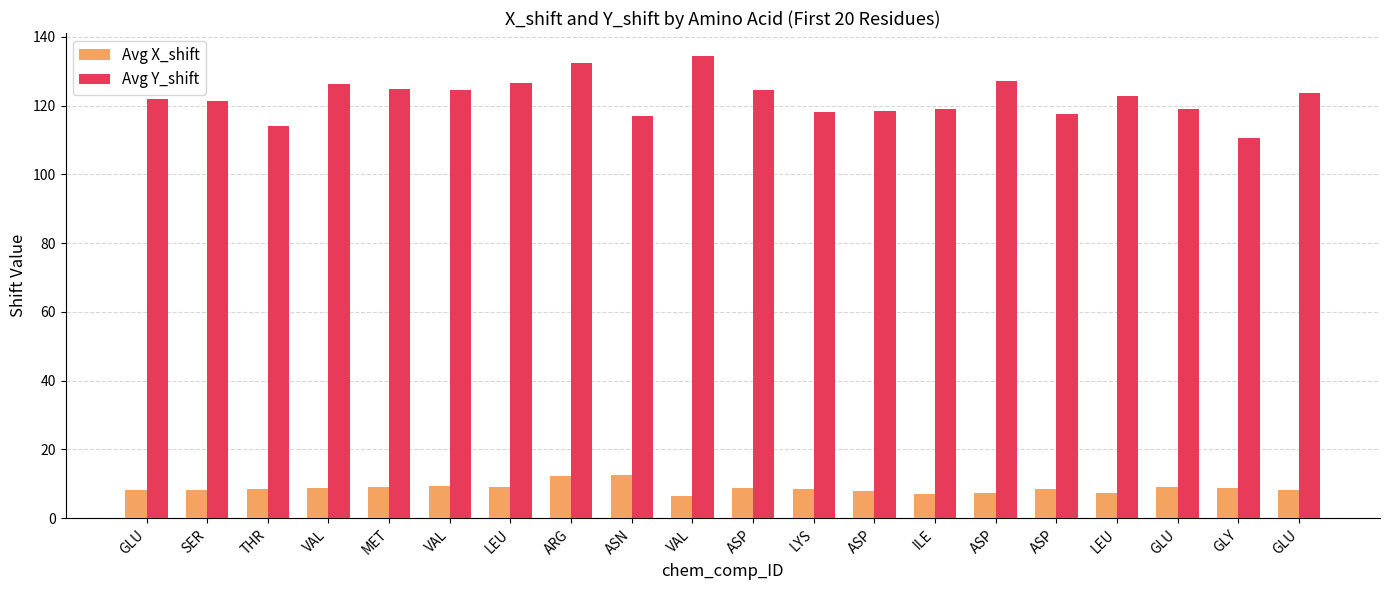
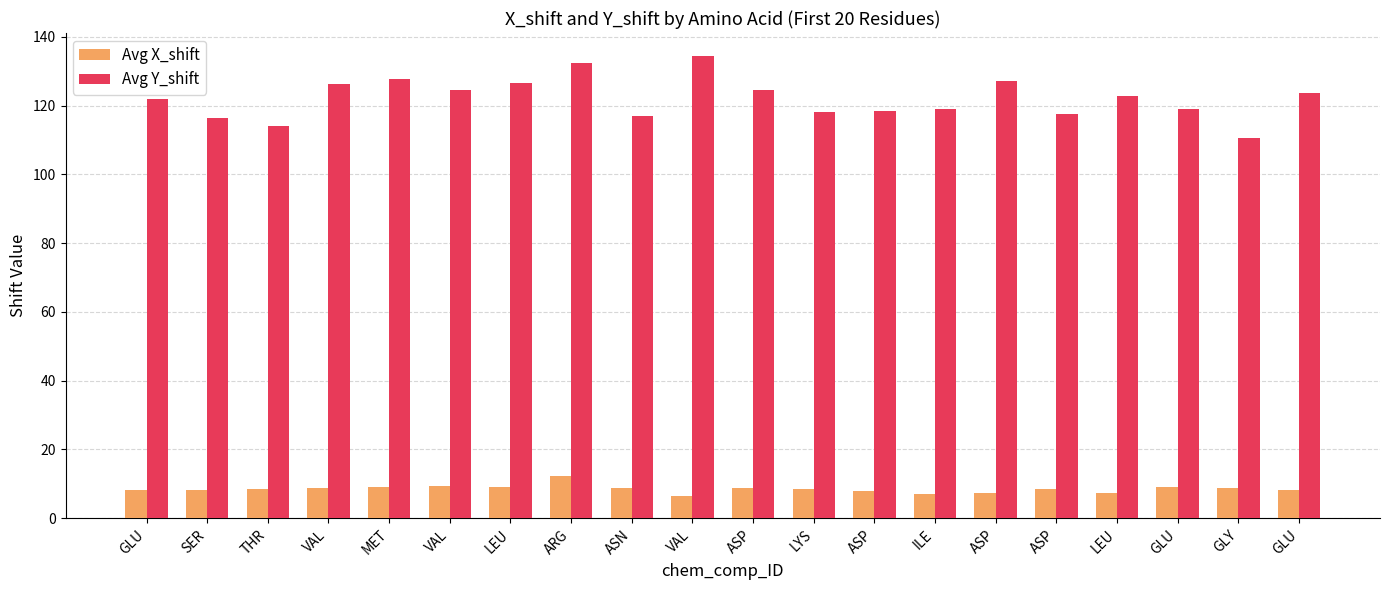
  {
    "Avg X_shift": {
      "SER": 8,
      "THR": 8,
      "MET": 9,
      "ARG": 12,
-     "ASN": 13,
+     "ASN": 9,
      "LYS": 9,
      "ILE": 7,
      "GLY": 9
    },
    "Avg Y_shift": {
-     "SER": 121,
+     "SER": 116,
      "THR": 114,
-     "MET": 125,
+     "MET": 128,
      "ARG": 132,
      "ASN": 117,
      "LYS": 118,
      "ILE": 119,
      "GLY": 111
    }
  }
